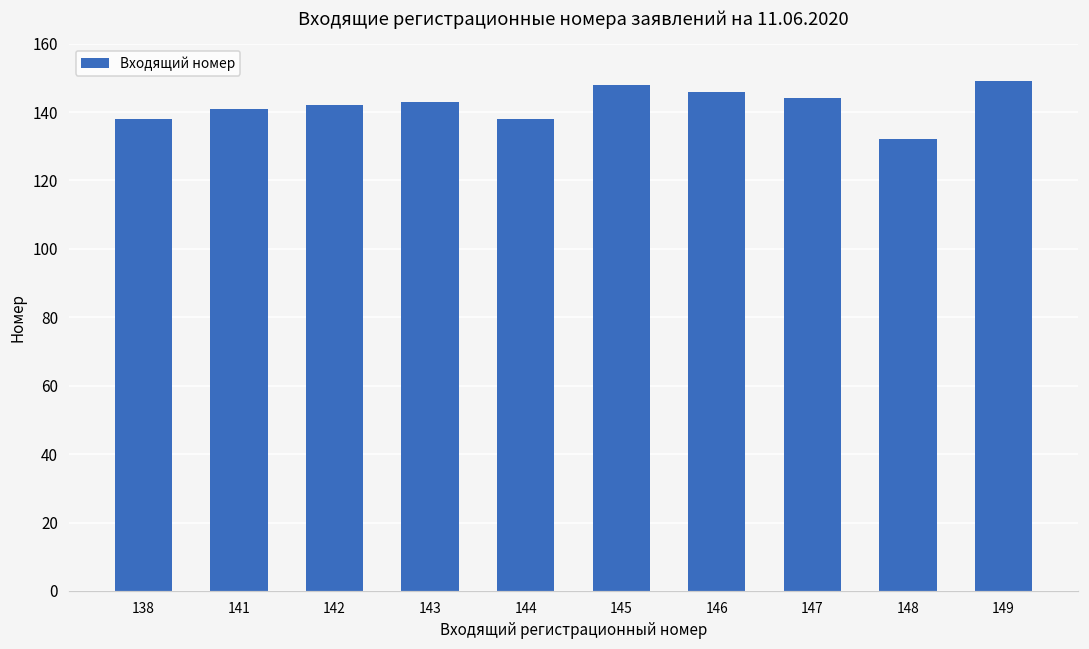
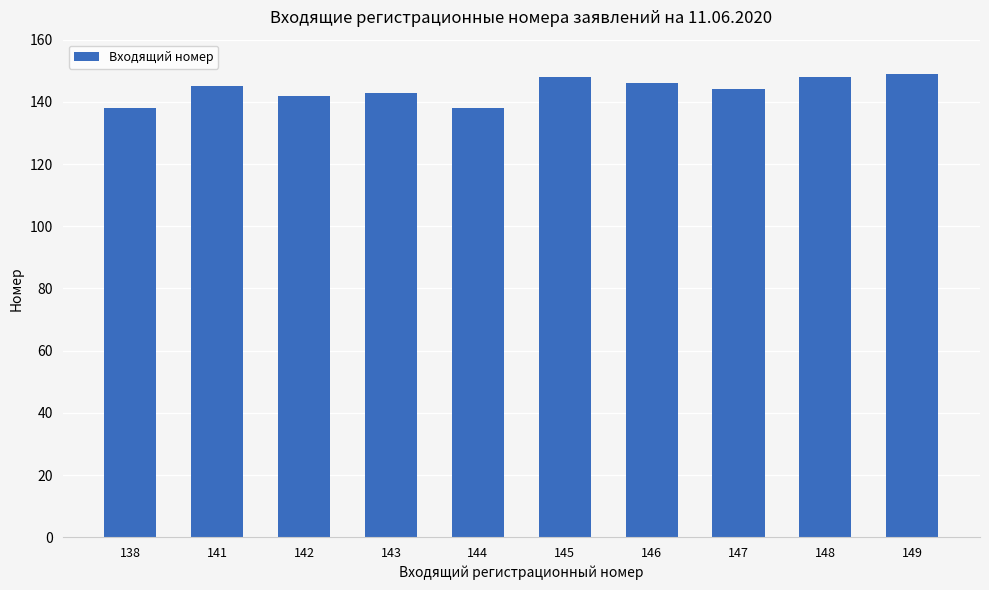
  {
    "138": 138,
-   "141": 141,
+   "141": 145,
    "142": 142,
    "143": 143,
    "144": 138,
    "145": 148,
    "146": 146,
    "147": 144,
-   "148": 132,
+   "148": 148,
    "149": 149
  }
